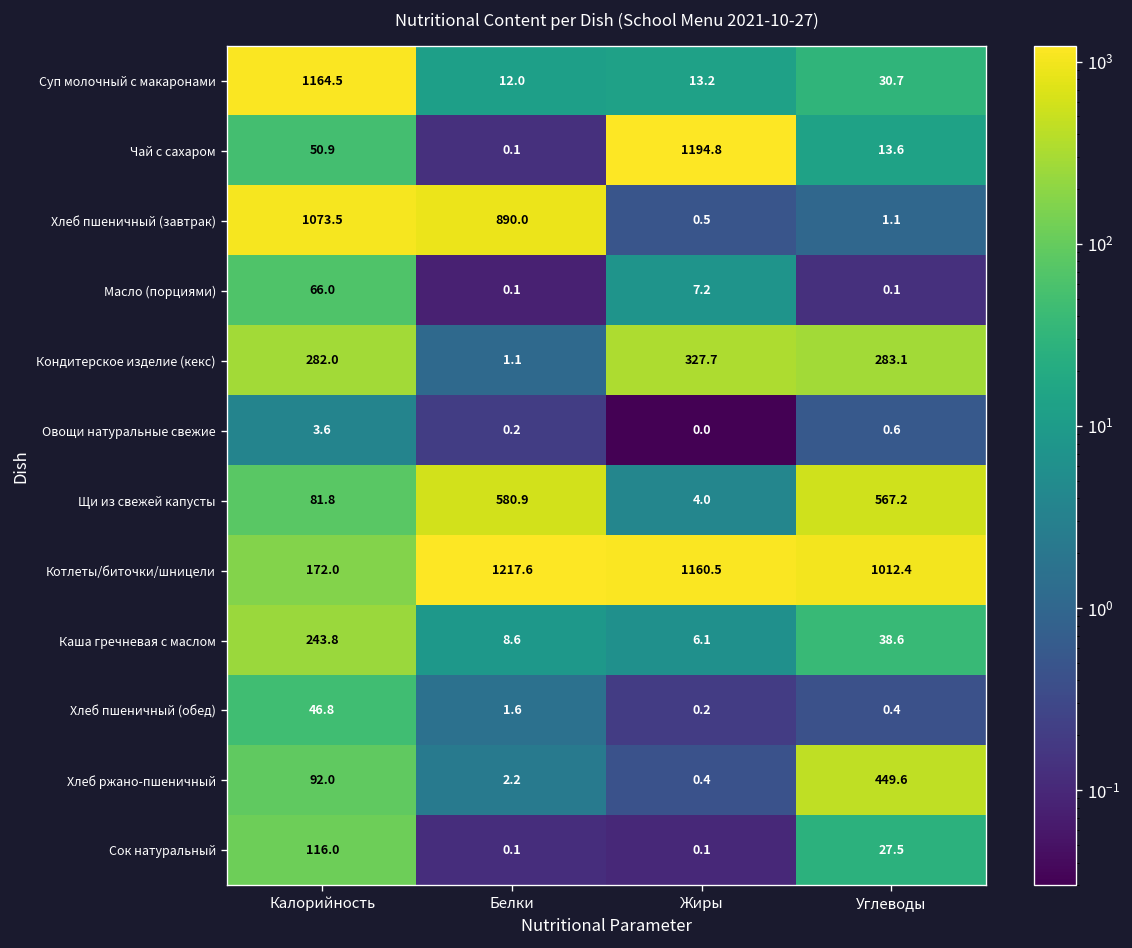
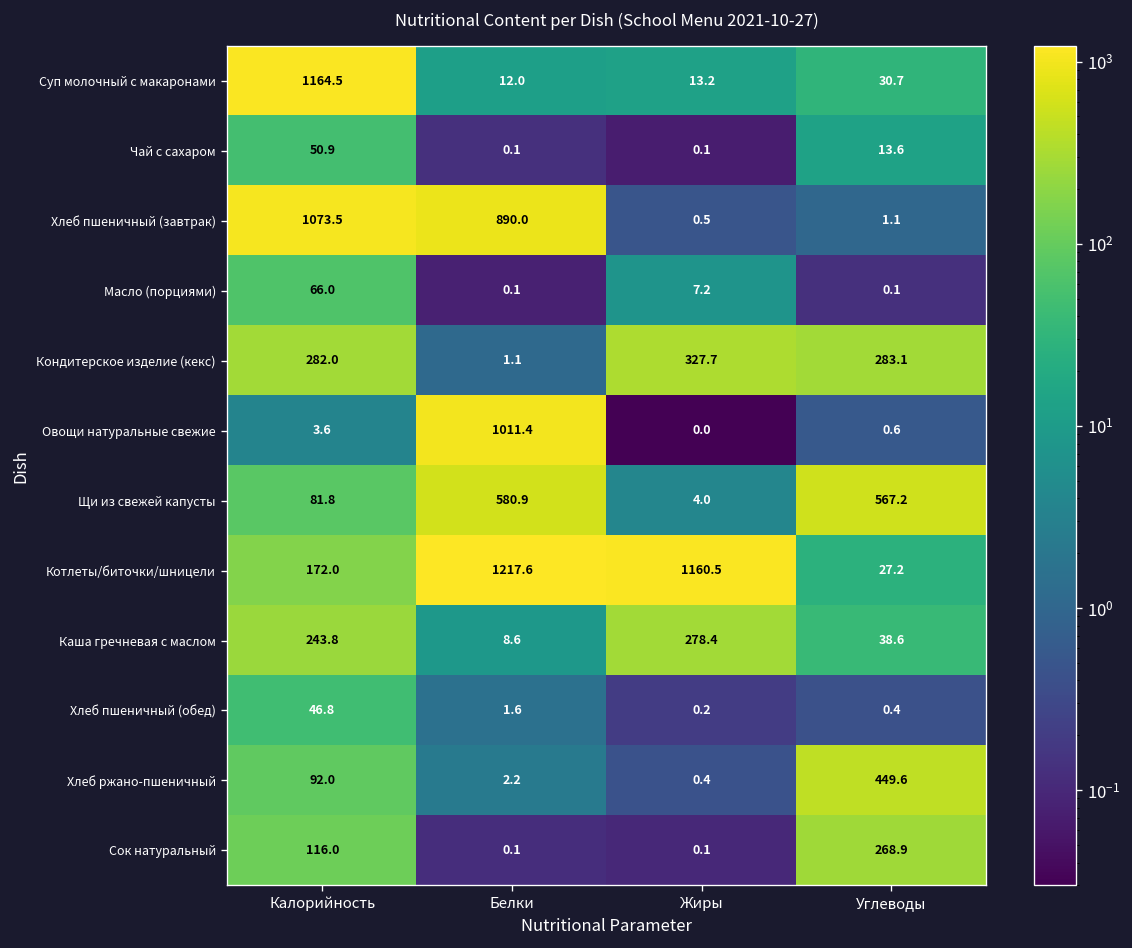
  {
    "Суп молочный с макаронами": {
      "Калорийность": 1164.5,
      "Белки": 12.0,
      "Жиры": 13.2,
      "Углеводы": 30.7
    },
    "Чай с сахаром": {
      "Калорийность": 50.9,
      "Белки": 0.1,
-     "Жиры": 1194.8,
+     "Жиры": 0.1,
      "Углеводы": 13.6
    },
    "Хлеб пшеничный (завтрак)": {
      "Калорийность": 1073.5,
      "Белки": 890.0,
      "Жиры": 0.5,
      "Углеводы": 1.1
    },
    "Масло (порциями)": {
      "Калорийность": 66.0,
      "Белки": 0.1,
      "Жиры": 7.2,
      "Углеводы": 0.1
    },
    "Кондитерское изделие (кекс)": {
      "Калорийность": 282.0,
      "Белки": 1.1,
      "Жиры": 327.7,
      "Углеводы": 283.1
    },
    "Овощи натуральные свежие": {
      "Калорийность": 3.6,
-     "Белки": 0.2,
+     "Белки": 1011.4,
      "Жиры": 0.0,
      "Углеводы": 0.6
    },
    "Щи из свежей капусты": {
      "Калорийность": 81.8,
      "Белки": 580.9,
      "Жиры": 4.0,
      "Углеводы": 567.2
    },
    "Котлеты/биточки/шницели": {
      "Калорийность": 172.0,
      "Белки": 1217.6,
      "Жиры": 1160.5,
-     "Углеводы": 1012.4
+     "Углеводы": 27.2
    },
    "Каша гречневая с маслом": {
      "Калорийность": 243.8,
      "Белки": 8.6,
-     "Жиры": 6.1,
+     "Жиры": 278.4,
      "Углеводы": 38.6
    },
    "Хлеб пшеничный (обед)": {
      "Калорийность": 46.8,
      "Белки": 1.6,
      "Жиры": 0.2,
      "Углеводы": 0.4
    },
    "Хлеб ржано-пшеничный": {
      "Калорийность": 92.0,
      "Белки": 2.2,
      "Жиры": 0.4,
      "Углеводы": 449.6
    },
    "Сок натуральный": {
      "Калорийность": 116.0,
      "Белки": 0.1,
      "Жиры": 0.1,
-     "Углеводы": 27.5
+     "Углеводы": 268.9
    }
  }
